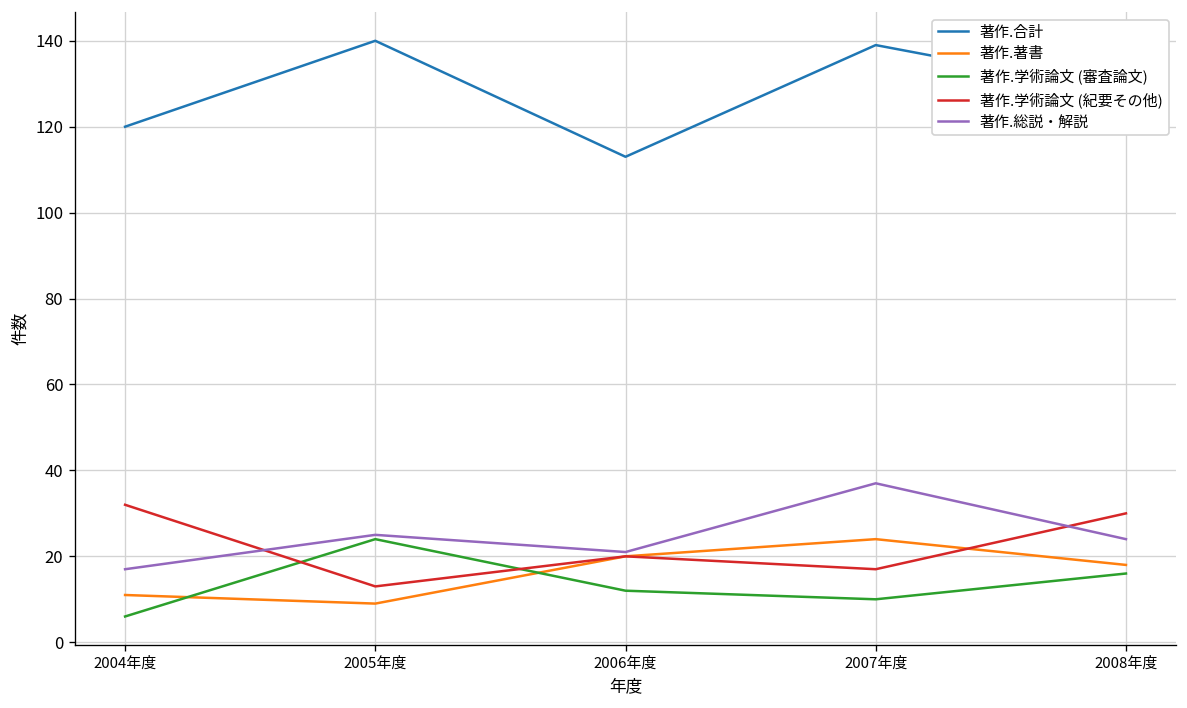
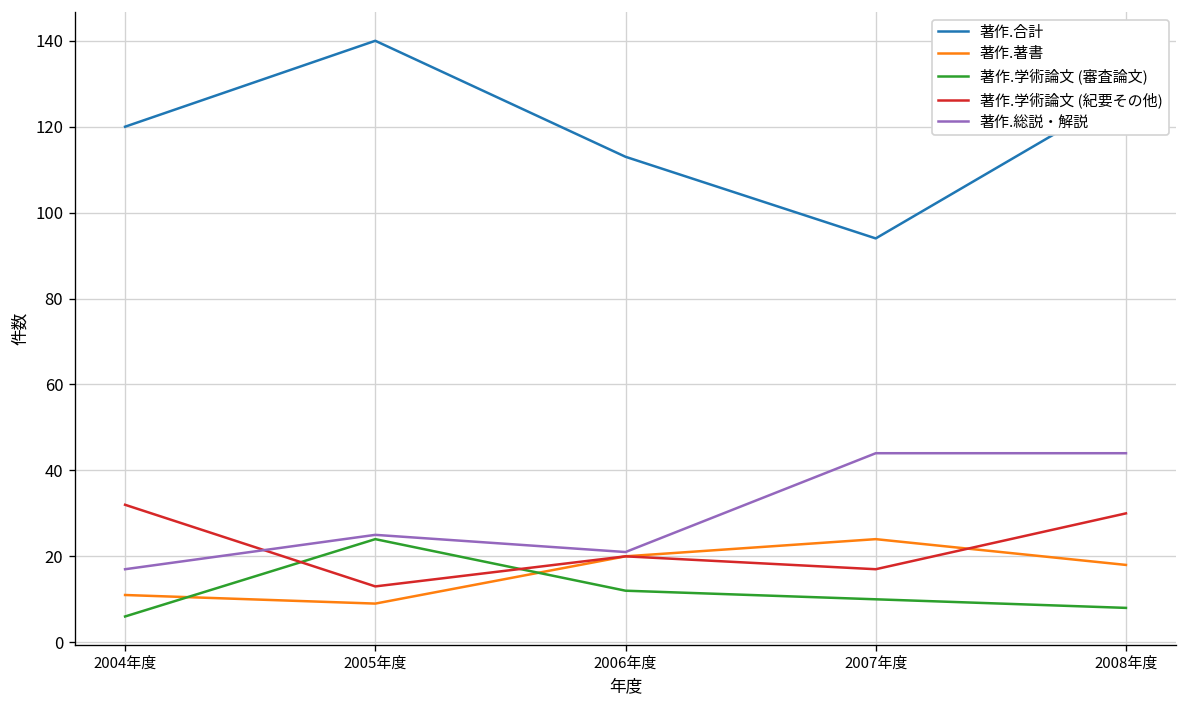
  {
    "著作.合計": {
      "2004年度": 120,
      "2005年度": 140,
      "2006年度": 113,
-     "2007年度": 139
+     "2007年度": 94
    },
    "著作.著書": {
      "2004年度": 11,
      "2005年度": 9,
      "2007年度": 24,
      "2008年度": 18
    },
    "著作.学術論文 (審査論文)": {
      "2004年度": 6,
      "2005年度": 24,
      "2006年度": 12,
      "2007年度": 10,
-     "2008年度": 16
+     "2008年度": 8
    },
    "著作.学術論文 (紀要その他)": {
      "2004年度": 32,
      "2005年度": 13,
      "2007年度": 17,
      "2008年度": 30
    },
    "著作.総説・解説": {
      "2004年度": 17,
      "2005年度": 25,
      "2006年度": 21,
-     "2007年度": 37,
-     "2008年度": 24
+     "2007年度": 44,
+     "2008年度": 44
    }
  }
